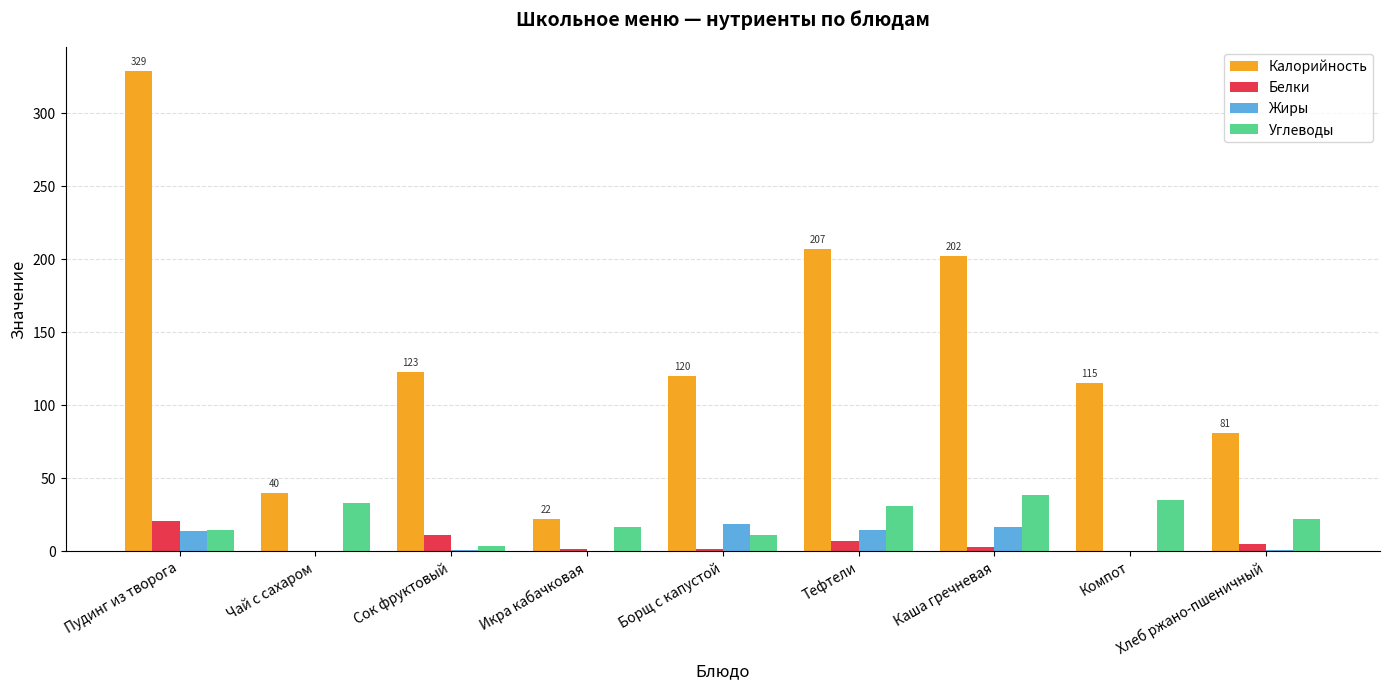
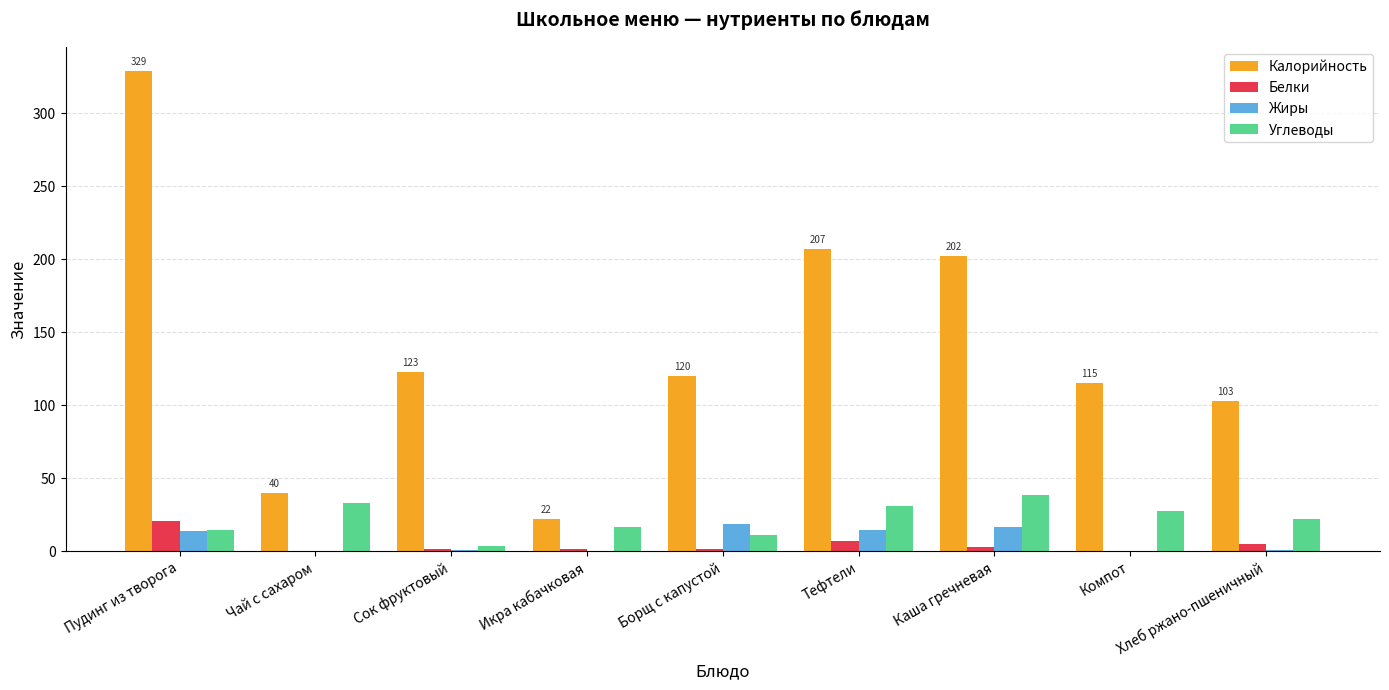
  {
    "Калорийность": {
      "Пудинг из творога": 329,
      "Чай с сахаром": 40,
      "Сок фруктовый": 123,
      "Икра кабачковая": 22,
      "Борщ с капустой": 120,
      "Тефтели": 207,
      "Каша гречневая": 202,
      "Компот": 115,
-     "Хлеб ржано-пшеничный": 81
+     "Хлеб ржано-пшеничный": 103
    },
    "Белки": {
      "Пудинг из творога": 21,
      "Чай с сахаром": 0,
-     "Сок фруктовый": 11,
+     "Сок фруктовый": 2,
      "Икра кабачковая": 2,
      "Борщ с капустой": 2,
      "Тефтели": 7,
      "Каша гречневая": 3,
      "Компот": 0,
      "Хлеб ржано-пшеничный": 5
    },
    "Жиры": {
      "Пудинг из творога": 14,
      "Чай с сахаром": 0,
      "Икра кабачковая": 0,
      "Борщ с капустой": 19,
      "Тефтели": 15,
      "Каша гречневая": 17,
      "Компот": 0
    },
    "Углеводы": {
      "Пудинг из творога": 15,
      "Чай с сахаром": 33,
      "Сок фруктовый": 4,
      "Икра кабачковая": 17,
      "Борщ с капустой": 11,
      "Тефтели": 31,
      "Каша гречневая": 39,
-     "Компот": 35,
+     "Компот": 28,
      "Хлеб ржано-пшеничный": 22
    }
  }
